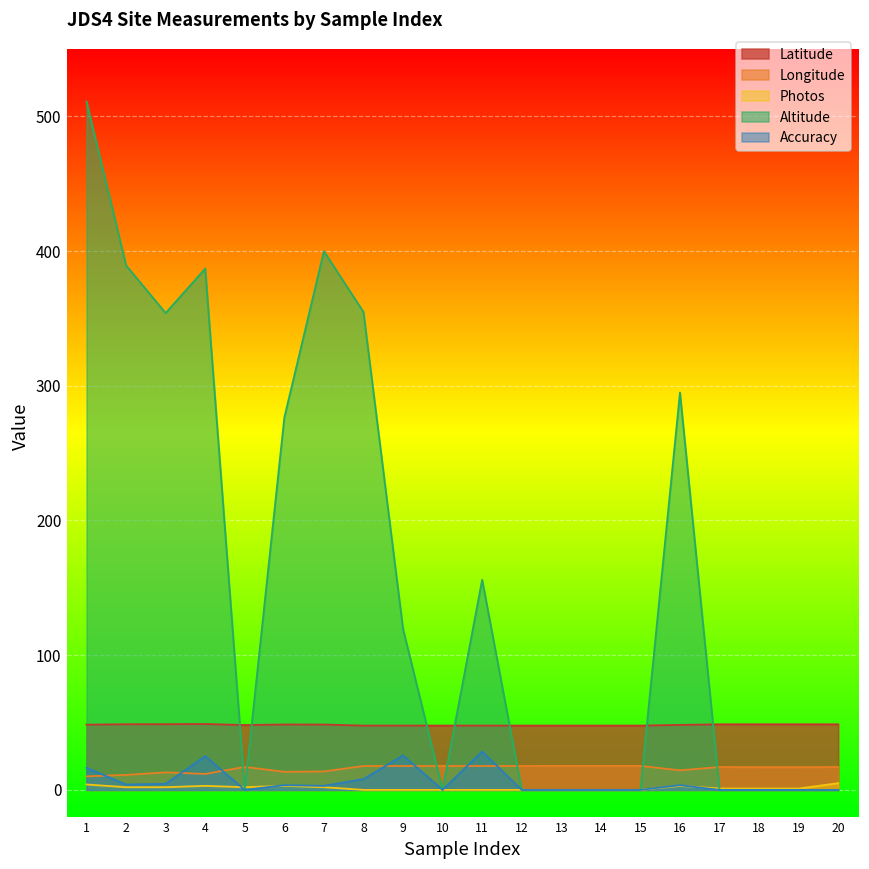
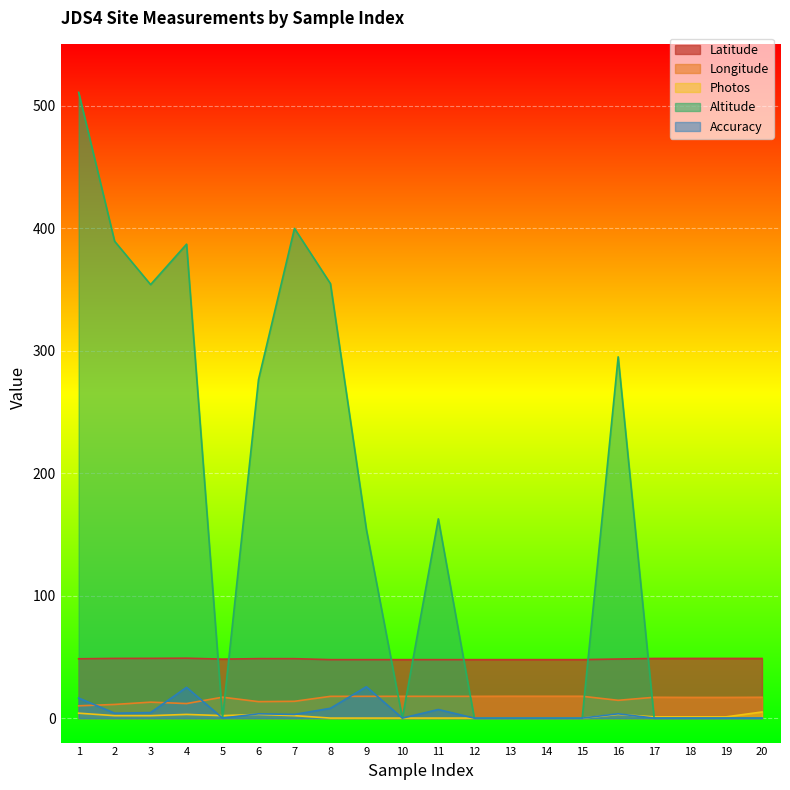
  {
    "Altitude": {
      "1": 511,
      "2": 389,
      "3": 354,
      "4": 387,
      "6": 276,
      "7": 400,
      "8": 355,
-     "9": 120,
-     "11": 156,
+     "9": 154,
+     "11": 163,
      "16": 295
    },
    "Accuracy": {
      "1": 16,
      "3": 5,
      "4": 25,
      "8": 8,
      "9": 26,
-     "11": 29
+     "11": 7
    }
  }
